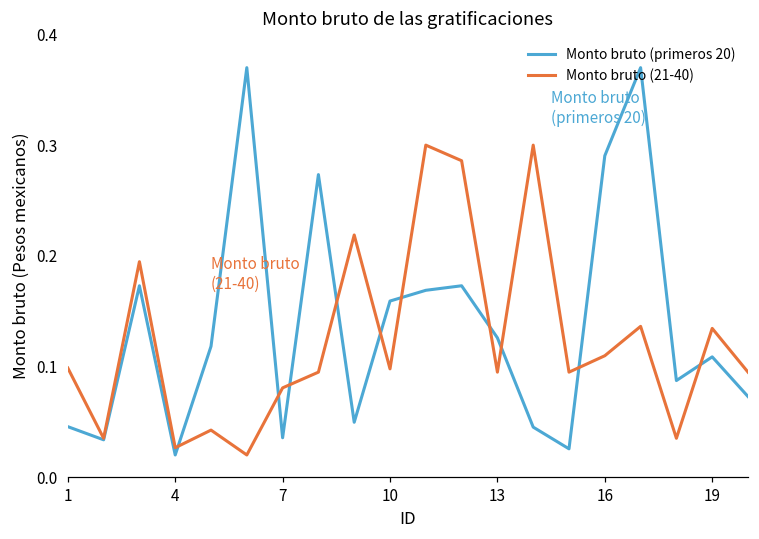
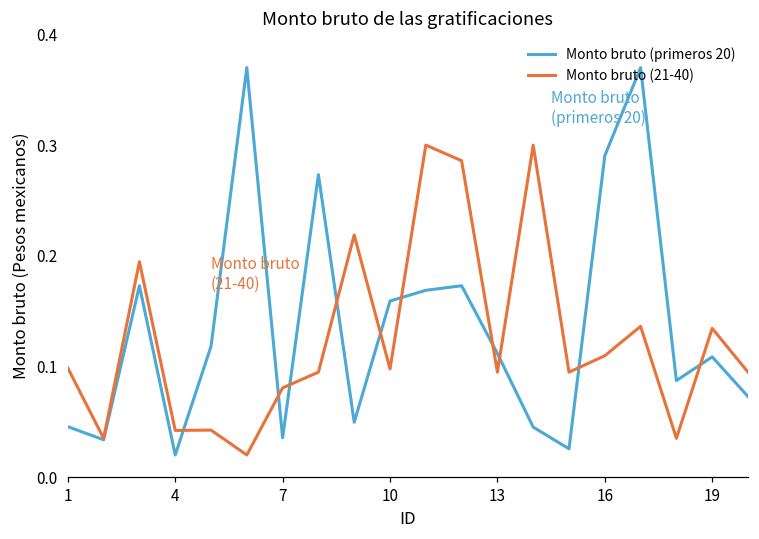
  {
    "Monto bruto (primeros 20)": {
      "1": 0.046,
      "4": 0.020,
      "7": 0.036,
      "10": 0.159,
-     "13": 0.126,
+     "13": 0.112,
      "16": 0.290,
      "19": 0.109
    },
    "Monto bruto (21-40)": {
      "1": 0.099,
-     "4": 0.027,
+     "4": 0.042,
      "7": 0.081,
      "10": 0.098,
      "13": 0.095,
      "16": 0.110,
      "19": 0.134
    }
  }
